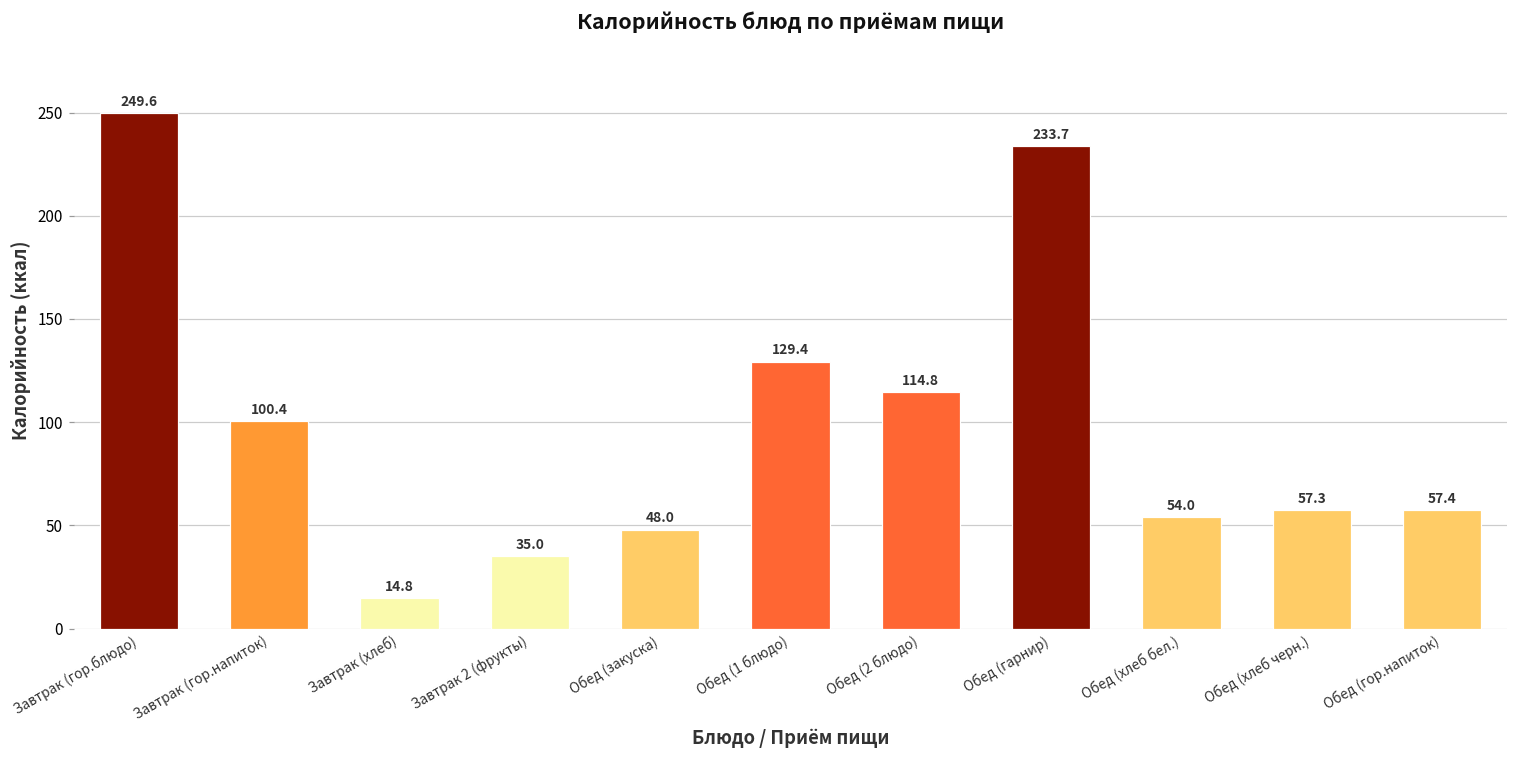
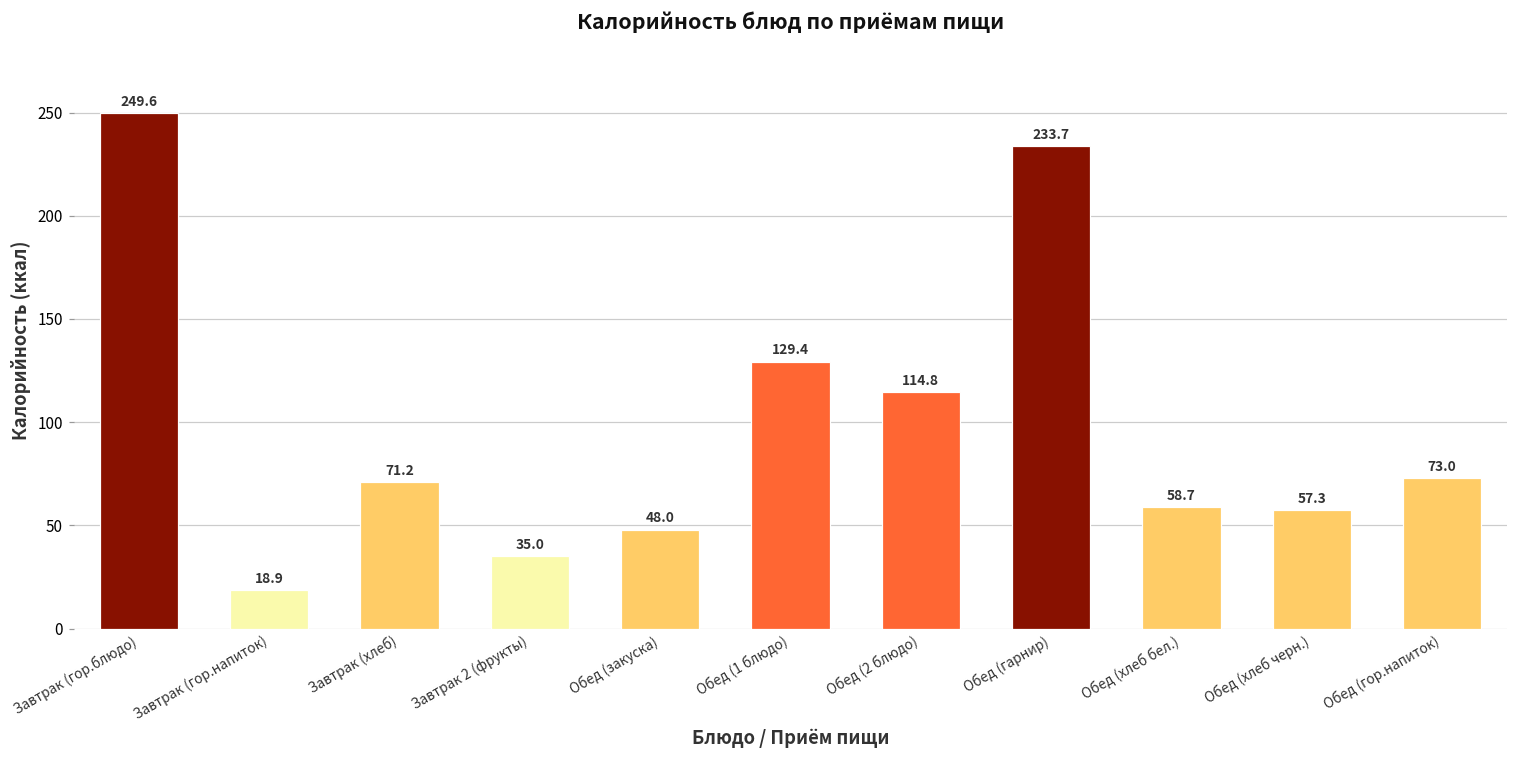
  {
    "Завтрак (гор.блюдо)": 249.6,
-   "Завтрак (гор.напиток)": 100.4,
-   "Завтрак (хлеб)": 14.8,
+   "Завтрак (гор.напиток)": 18.9,
+   "Завтрак (хлеб)": 71.2,
    "Завтрак 2 (фрукты)": 35.0,
    "Обед (закуска)": 48.0,
    "Обед (1 блюдо)": 129.4,
    "Обед (2 блюдо)": 114.8,
    "Обед (гарнир)": 233.7,
-   "Обед (хлеб бел.)": 54.0,
+   "Обед (хлеб бел.)": 58.7,
    "Обед (хлеб черн.)": 57.3,
-   "Обед (гор.напиток)": 57.4
+   "Обед (гор.напиток)": 73.0
  }
